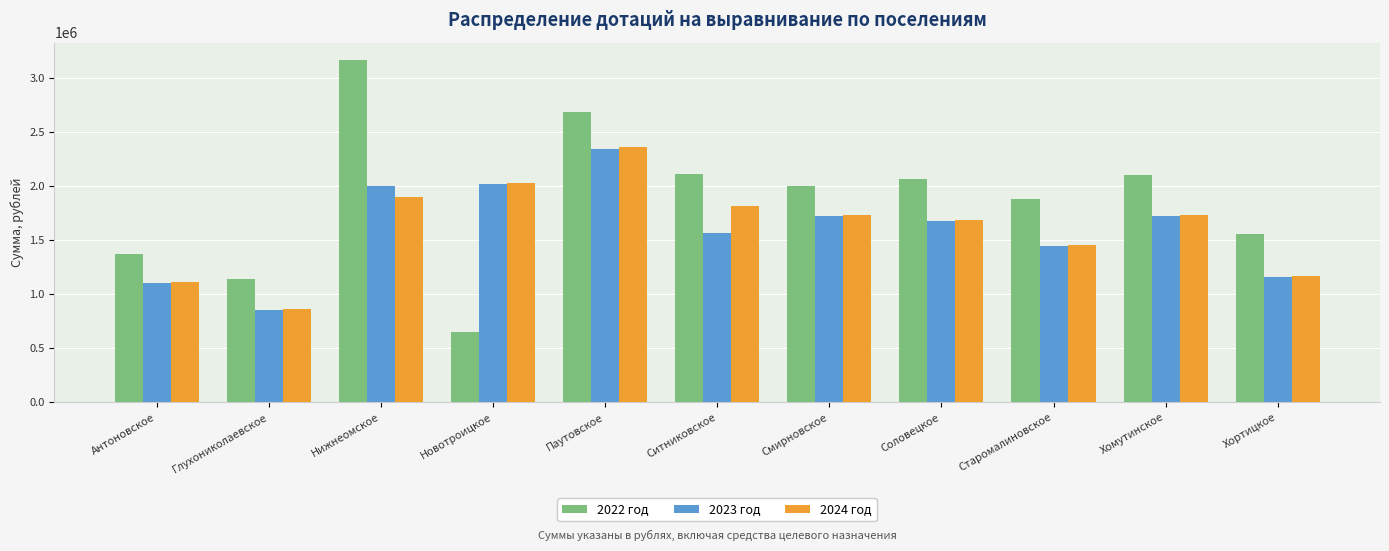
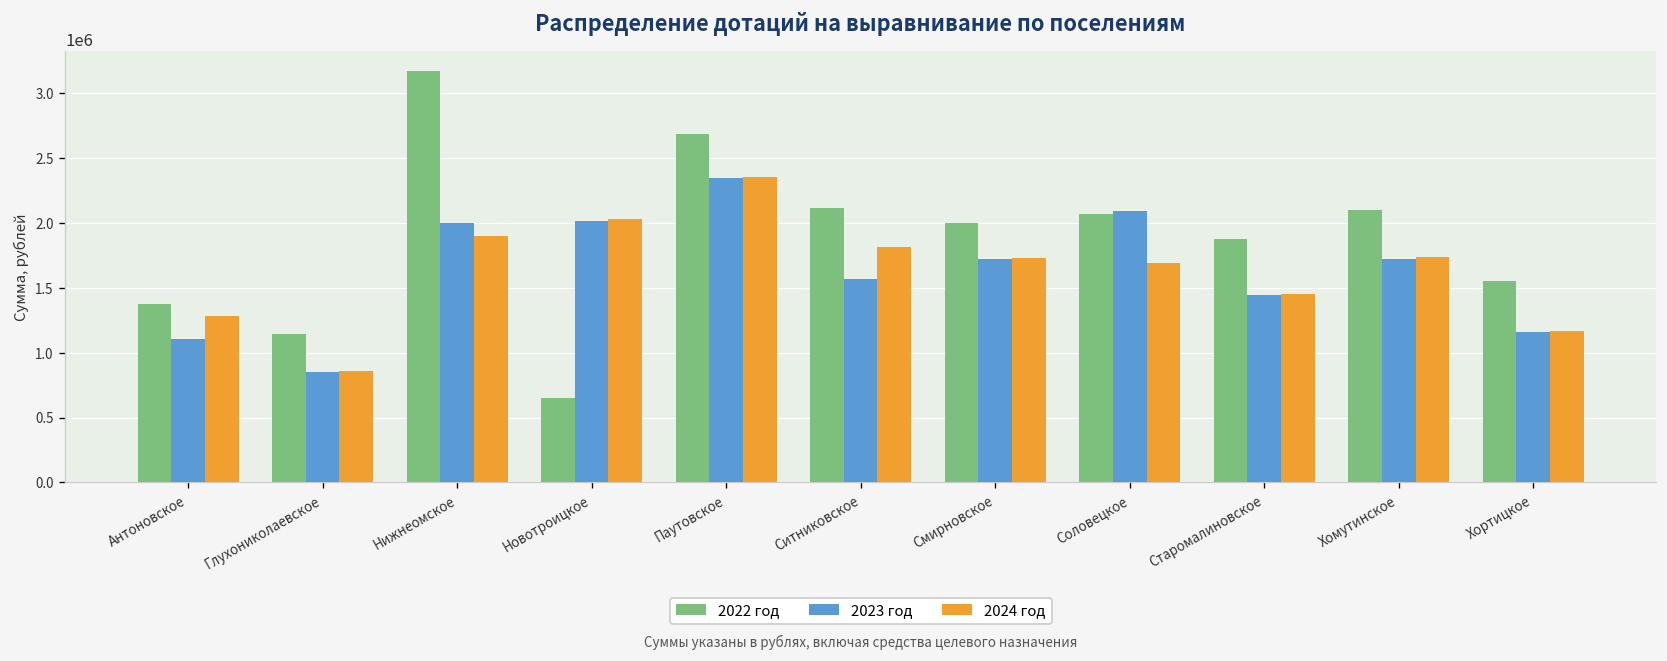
  {
    "2022 год": {
      "Антоновское": 1370000,
      "Глухониколаевское": 1140000,
      "Нижнеомское": 3170000,
      "Новотроицкое": 650000,
      "Паутовское": 2690000,
      "Ситниковское": 2110000,
      "Смирновское": 2000000,
      "Соловецкое": 2070000,
      "Старомалиновское": 1880000,
      "Хомутинское": 2100000,
      "Хортицкое": 1560000
    },
    "2023 год": {
      "Антоновское": 1110000,
      "Глухониколаевское": 850000,
      "Нижнеомское": 2000000,
      "Новотроицкое": 2020000,
      "Паутовское": 2340000,
      "Ситниковское": 1570000,
      "Смирновское": 1720000,
-     "Соловецкое": 1680000,
+     "Соловецкое": 2100000,
      "Старомалиновское": 1450000,
      "Хомутинское": 1730000,
      "Хортицкое": 1160000
    },
    "2024 год": {
-     "Антоновское": 1110000,
+     "Антоновское": 1280000,
      "Глухониколаевское": 860000,
      "Нижнеомское": 1900000,
      "Новотроицкое": 2030000,
      "Паутовское": 2360000,
      "Ситниковское": 1820000,
      "Смирновское": 1730000,
      "Соловецкое": 1690000,
      "Старомалиновское": 1450000,
      "Хомутинское": 1740000,
      "Хортицкое": 1170000
    }
  }
